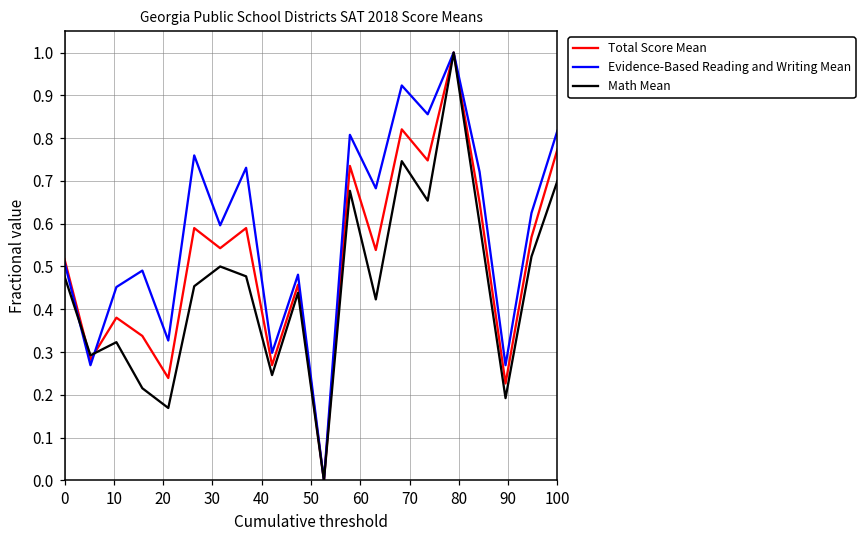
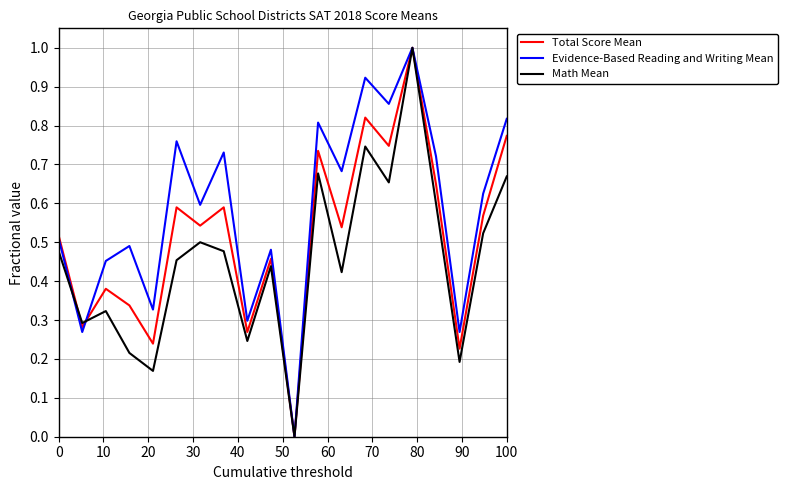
  {
    "Total Score Mean": {
      "0": 0.52,
      "100": 0.77
    },
    "Evidence-Based Reading and Writing Mean": {
      "0": 0.51,
      "100": 0.82
    },
    "Math Mean": {
      "0": 0.48,
-     "100": 0.70
+     "100": 0.67
    }
  }
